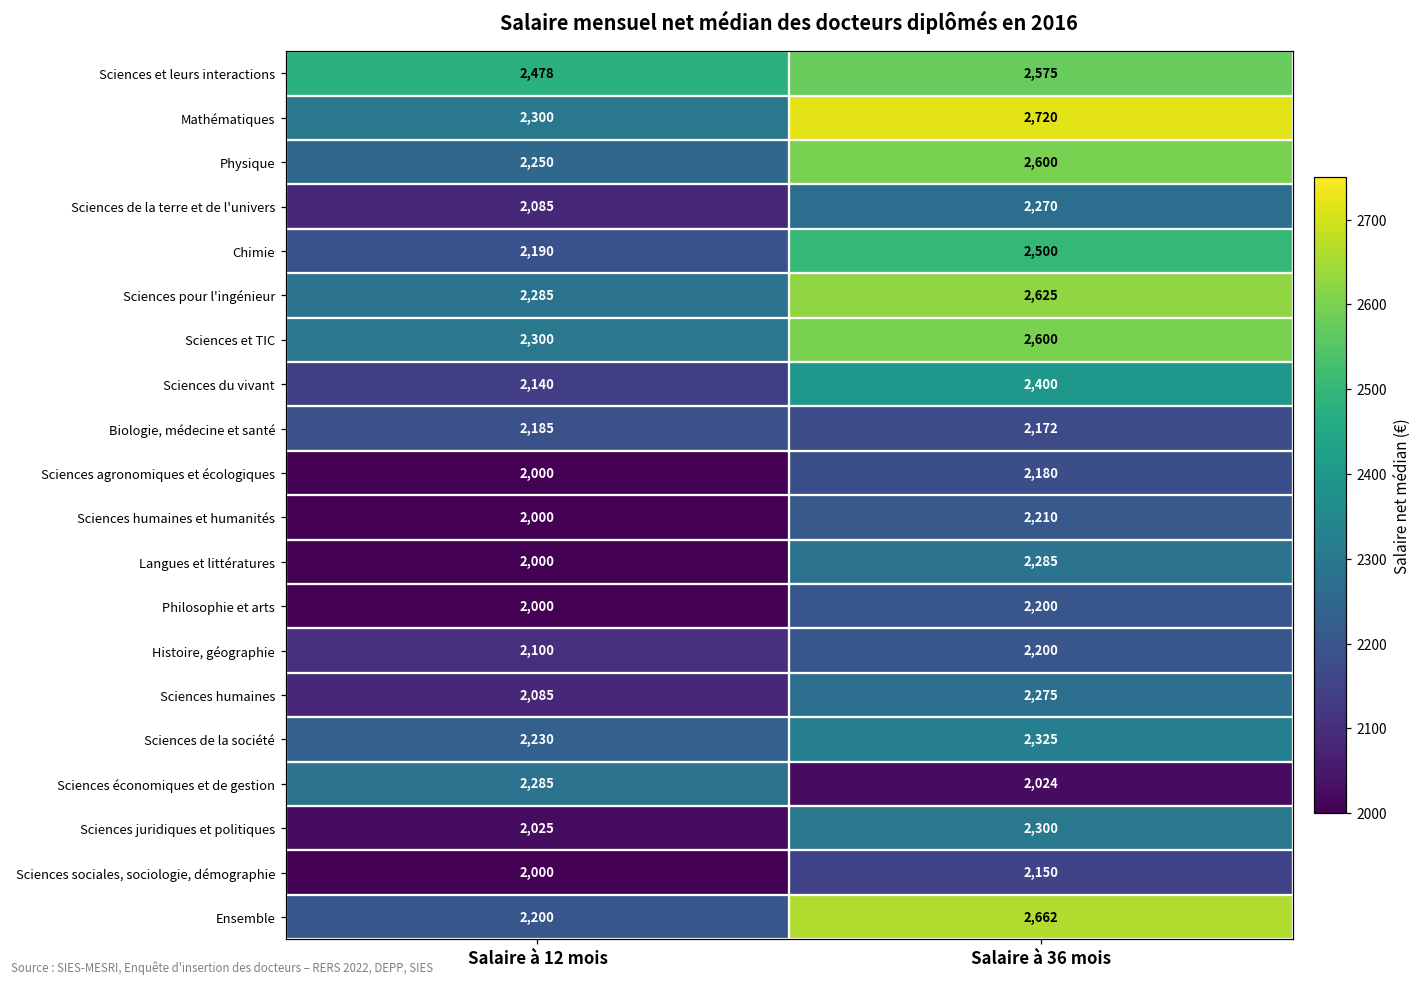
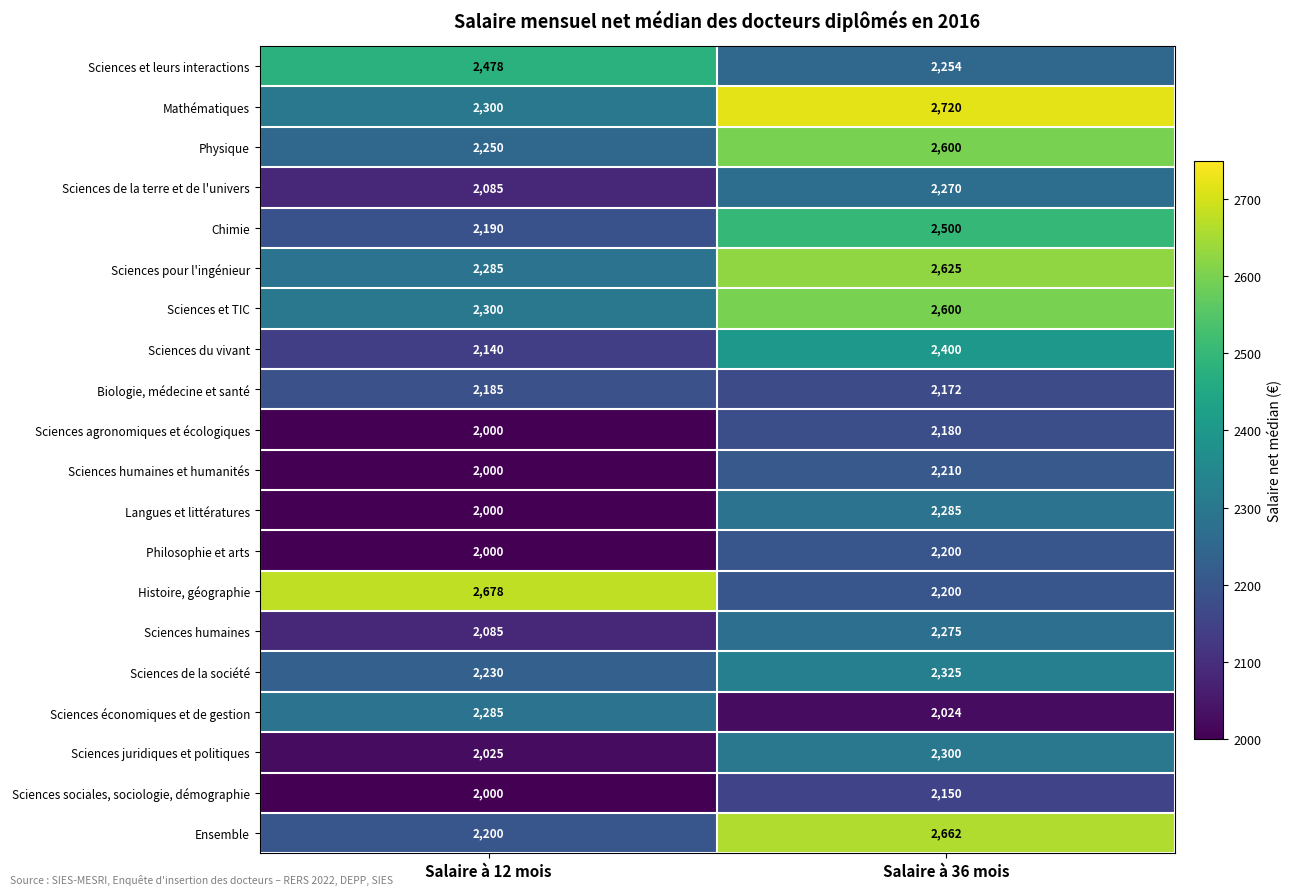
  {
    "Sciences et leurs interactions": {
      "Salaire à 12 mois": "2,478",
-     "Salaire à 36 mois": "2,575"
+     "Salaire à 36 mois": "2,254"
    },
    "Mathématiques": {
      "Salaire à 12 mois": "2,300",
      "Salaire à 36 mois": "2,720"
    },
    "Physique": {
      "Salaire à 12 mois": "2,250",
      "Salaire à 36 mois": "2,600"
    },
    "Sciences de la terre et de l'univers": {
      "Salaire à 12 mois": "2,085",
      "Salaire à 36 mois": "2,270"
    },
    "Chimie": {
      "Salaire à 12 mois": "2,190",
      "Salaire à 36 mois": "2,500"
    },
    "Sciences pour l'ingénieur": {
      "Salaire à 12 mois": "2,285",
      "Salaire à 36 mois": "2,625"
    },
    "Sciences et TIC": {
      "Salaire à 12 mois": "2,300",
      "Salaire à 36 mois": "2,600"
    },
    "Sciences du vivant": {
      "Salaire à 12 mois": "2,140",
      "Salaire à 36 mois": "2,400"
    },
    "Biologie, médecine et santé": {
      "Salaire à 12 mois": "2,185",
      "Salaire à 36 mois": "2,172"
    },
    "Sciences agronomiques et écologiques": {
      "Salaire à 12 mois": "2,000",
      "Salaire à 36 mois": "2,180"
    },
    "Sciences humaines et humanités": {
      "Salaire à 12 mois": "2,000",
      "Salaire à 36 mois": "2,210"
    },
    "Langues et littératures": {
      "Salaire à 12 mois": "2,000",
      "Salaire à 36 mois": "2,285"
    },
    "Philosophie et arts": {
      "Salaire à 12 mois": "2,000",
      "Salaire à 36 mois": "2,200"
    },
    "Histoire, géographie": {
-     "Salaire à 12 mois": "2,100",
+     "Salaire à 12 mois": "2,678",
      "Salaire à 36 mois": "2,200"
    },
    "Sciences humaines": {
      "Salaire à 12 mois": "2,085",
      "Salaire à 36 mois": "2,275"
    },
    "Sciences de la société": {
      "Salaire à 12 mois": "2,230",
      "Salaire à 36 mois": "2,325"
    },
    "Sciences économiques et de gestion": {
      "Salaire à 12 mois": "2,285",
      "Salaire à 36 mois": "2,024"
    },
    "Sciences juridiques et politiques": {
      "Salaire à 12 mois": "2,025",
      "Salaire à 36 mois": "2,300"
    },
    "Sciences sociales, sociologie, démographie": {
      "Salaire à 12 mois": "2,000",
      "Salaire à 36 mois": "2,150"
    },
    "Ensemble": {
      "Salaire à 12 mois": "2,200",
      "Salaire à 36 mois": "2,662"
    }
  }
